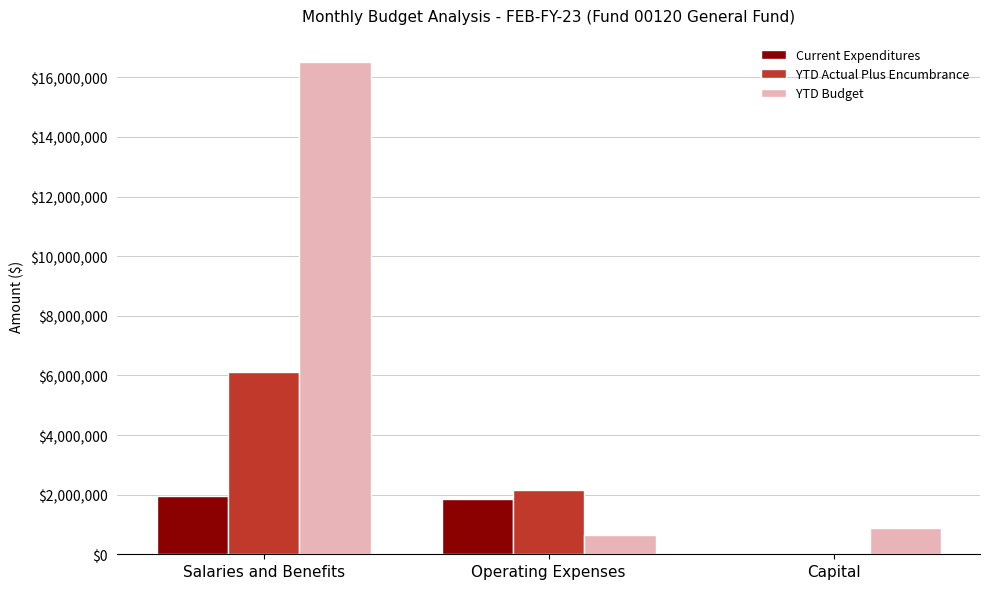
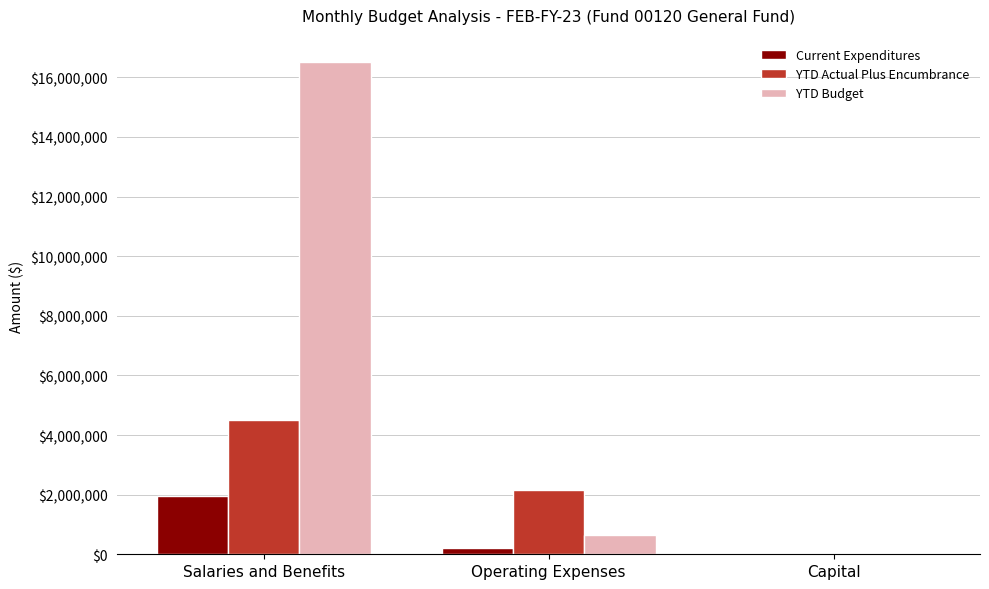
  {
    "Current Expenditures": {
      "Salaries and Benefits": "$2,000,000",
-     "Operating Expenses": "$1,800,000",
+     "Operating Expenses": "$200,000",
      "Capital": "$0"
    },
    "YTD Actual Plus Encumbrance": {
-     "Salaries and Benefits": "$6,100,000",
+     "Salaries and Benefits": "$4,500,000",
      "Operating Expenses": "$2,200,000"
    },
    "YTD Budget": {
      "Salaries and Benefits": "$16,500,000",
      "Operating Expenses": "$600,000",
-     "Capital": "$900,000"
+     "Capital": "$0"
    }
  }
